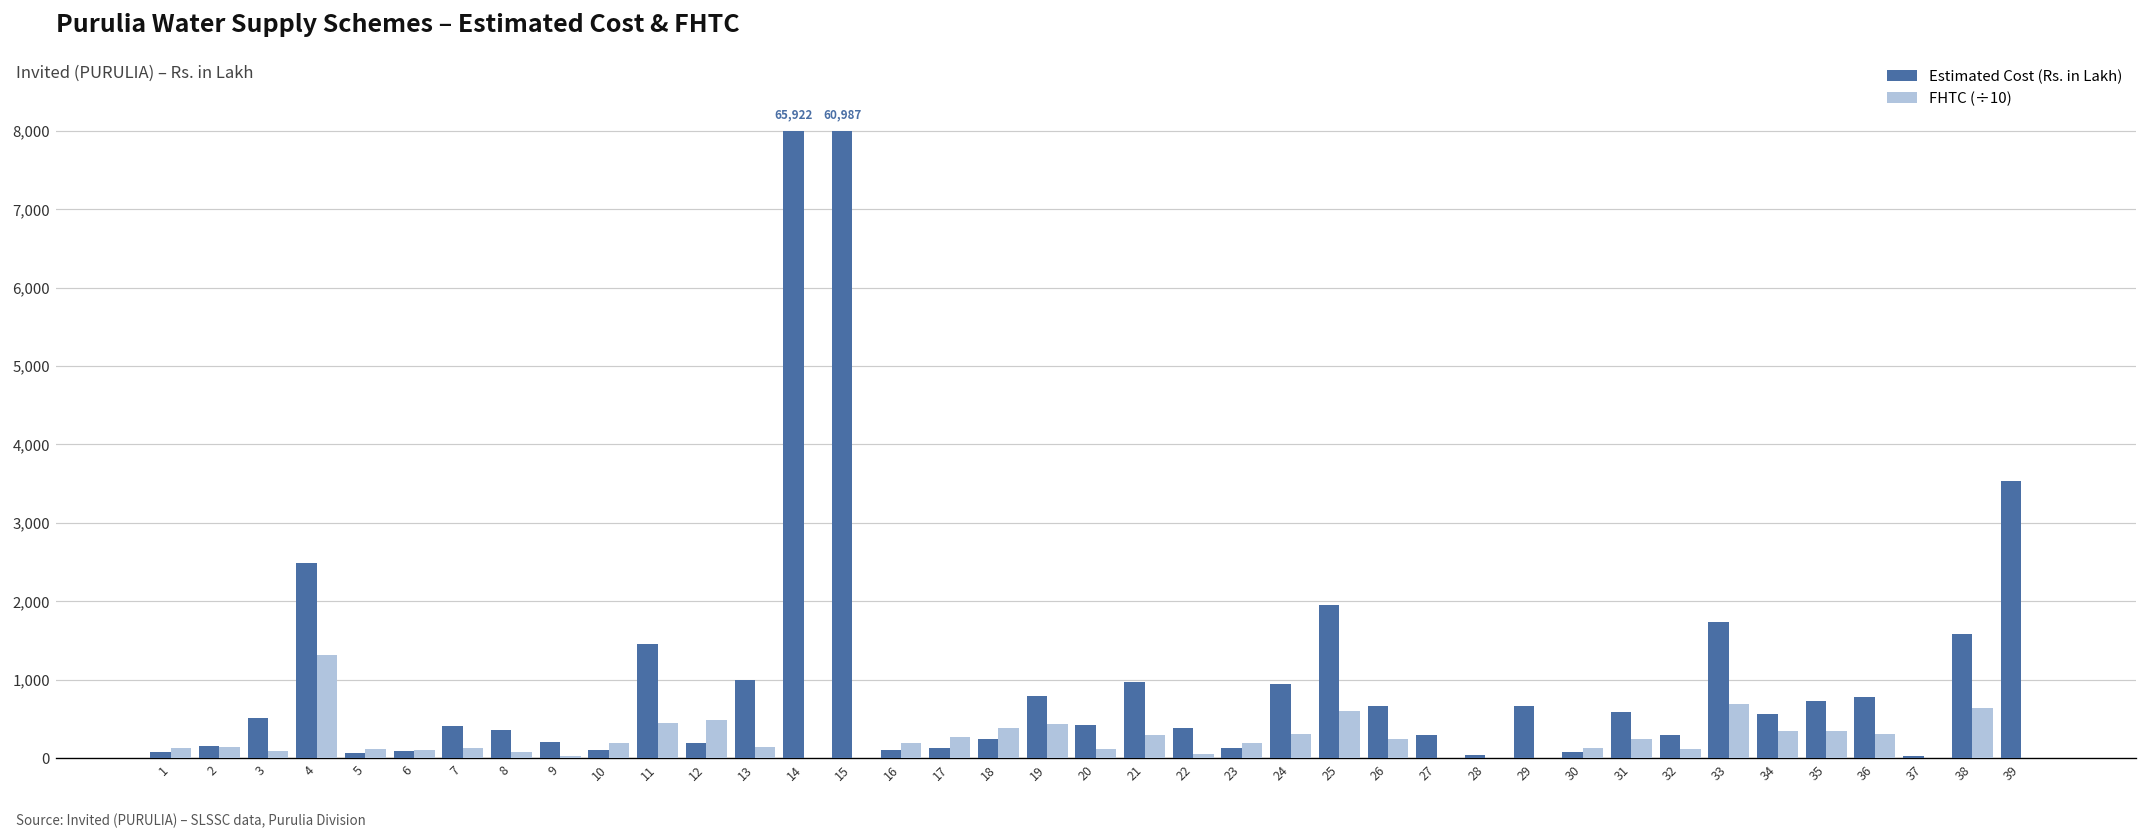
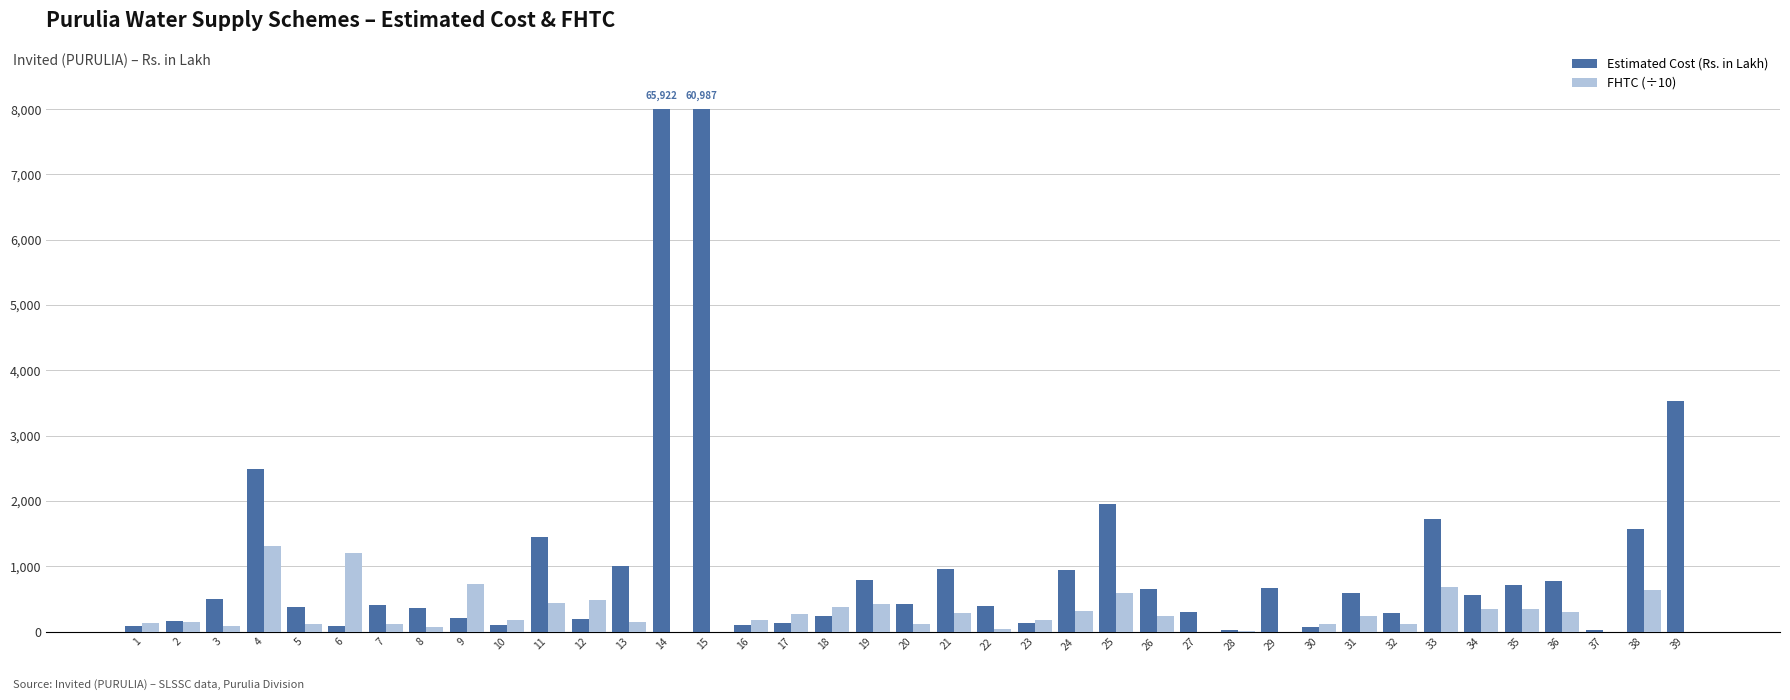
  {
    "Estimated Cost (Rs. in Lakh)": {
      "1": "100",
      "2": "200",
      "3": "500",
      "4": "2,500",
-     "5": "100",
+     "5": "400",
      "6": "100",
      "7": "400",
      "8": "400",
      "9": "200",
      "10": "100",
      "11": "1,500",
      "12": "200",
      "13": "1,000",
      "16": "100",
      "17": "100",
      "18": "200",
      "19": "800",
      "20": "400",
      "21": "1,000",
      "22": "400",
      "23": "100",
      "24": "900",
      "25": "1,900",
      "26": "700",
      "27": "300",
      "29": "700",
      "30": "100",
      "31": "600",
      "32": "300",
      "33": "1,700",
      "34": "600",
      "35": "700",
      "36": "800",
      "38": "1,600",
      "39": "3,500"
    },
    "FHTC (÷10)": {
      "1": "100",
      "2": "100",
      "3": "100",
      "4": "1,300",
      "5": "100",
-     "6": "100",
+     "6": "1,200",
      "7": "100",
      "8": "100",
-     "9": "0",
+     "9": "700",
      "10": "200",
      "11": "400",
      "12": "500",
      "13": "100",
      "14": "0",
      "15": "0",
      "16": "200",
      "17": "300",
      "18": "400",
      "19": "400",
      "20": "100",
      "21": "300",
      "22": "0",
      "23": "200",
      "24": "300",
      "25": "600",
      "26": "200",
      "27": "0",
      "29": "0",
      "30": "100",
      "31": "200",
      "32": "100",
      "33": "700",
      "34": "300",
      "35": "300",
      "36": "300",
      "38": "600",
      "39": "0"
    }
  }
